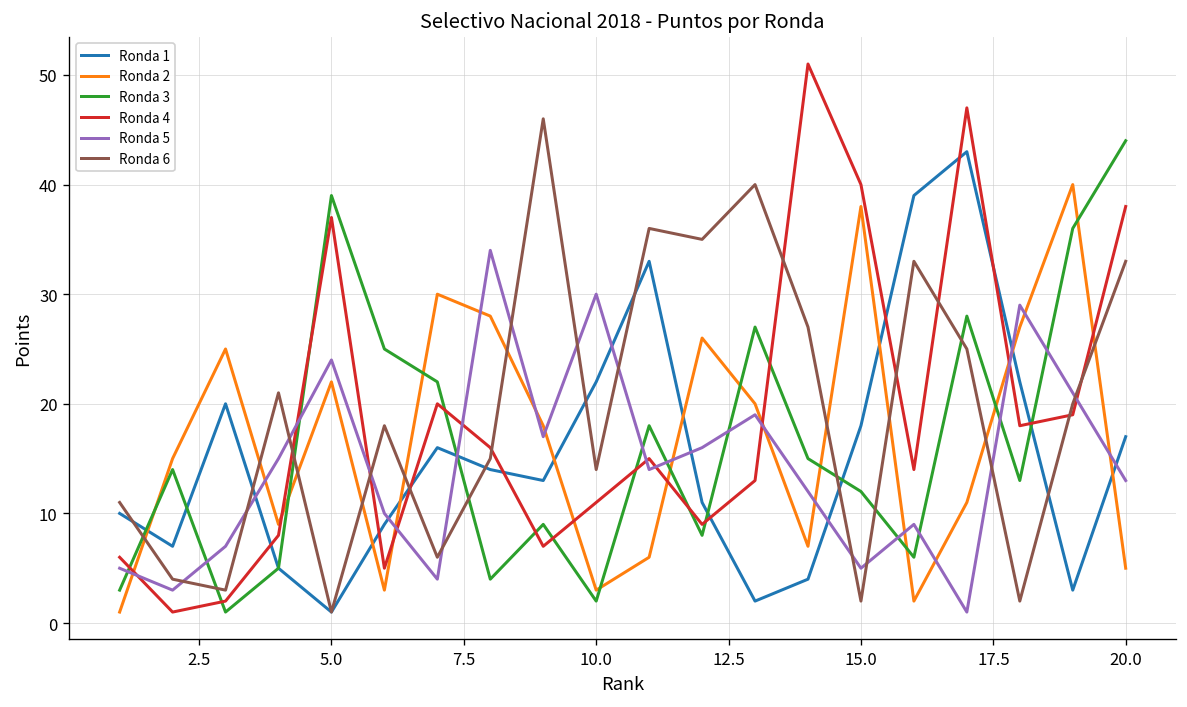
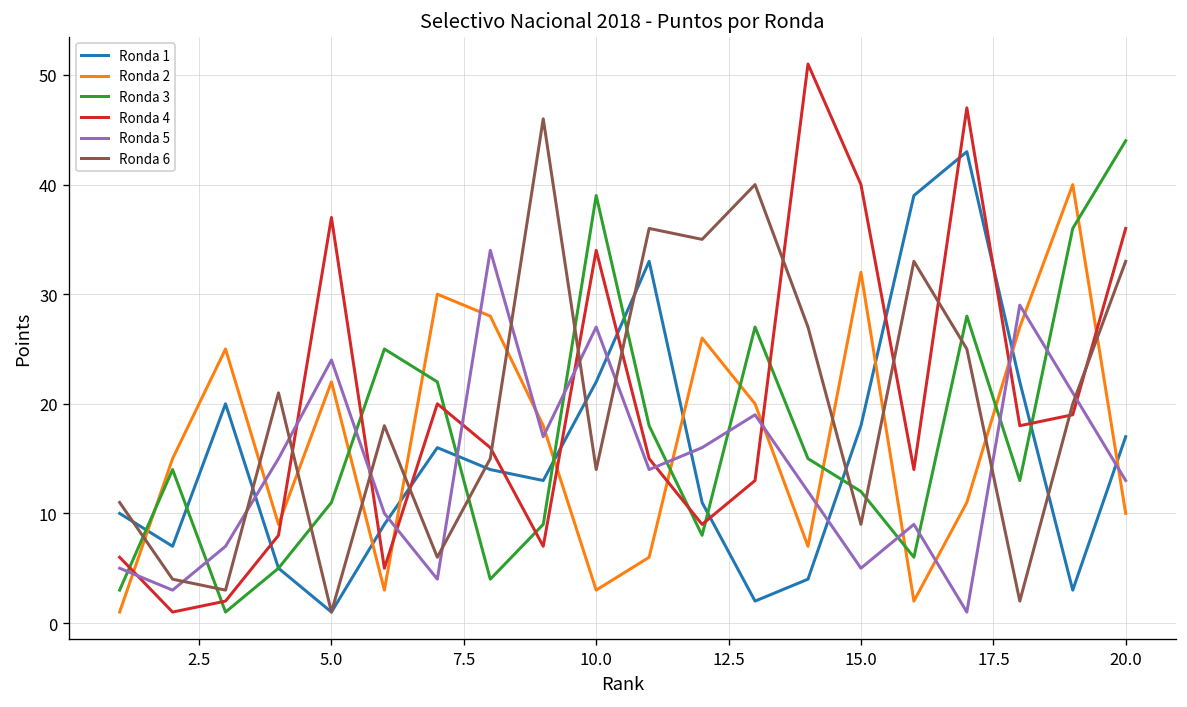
  {
    "Ronda 1": {
      "10.0": 22,
      "15.0": 18,
      "20.0": 17
    },
    "Ronda 2": {
      "5.0": 22,
      "10.0": 3,
-     "15.0": 38,
-     "20.0": 5
+     "15.0": 32,
+     "20.0": 10
    },
    "Ronda 3": {
-     "5.0": 39,
-     "10.0": 2,
+     "5.0": 11,
+     "10.0": 39,
      "15.0": 12,
      "20.0": 44
    },
    "Ronda 4": {
      "5.0": 37,
-     "10.0": 11,
+     "10.0": 34,
      "15.0": 40,
-     "20.0": 38
+     "20.0": 36
    },
    "Ronda 5": {
      "5.0": 24,
-     "10.0": 30,
+     "10.0": 27,
      "15.0": 5,
      "20.0": 13
    },
    "Ronda 6": {
      "10.0": 14,
-     "15.0": 2,
+     "15.0": 9,
      "20.0": 33
    }
  }
